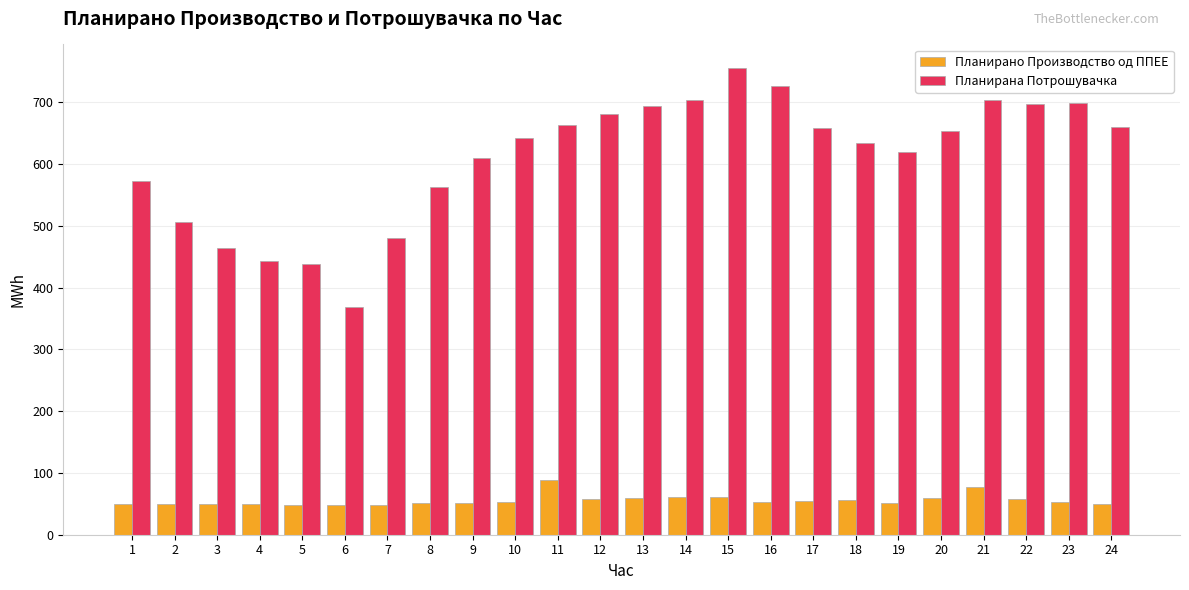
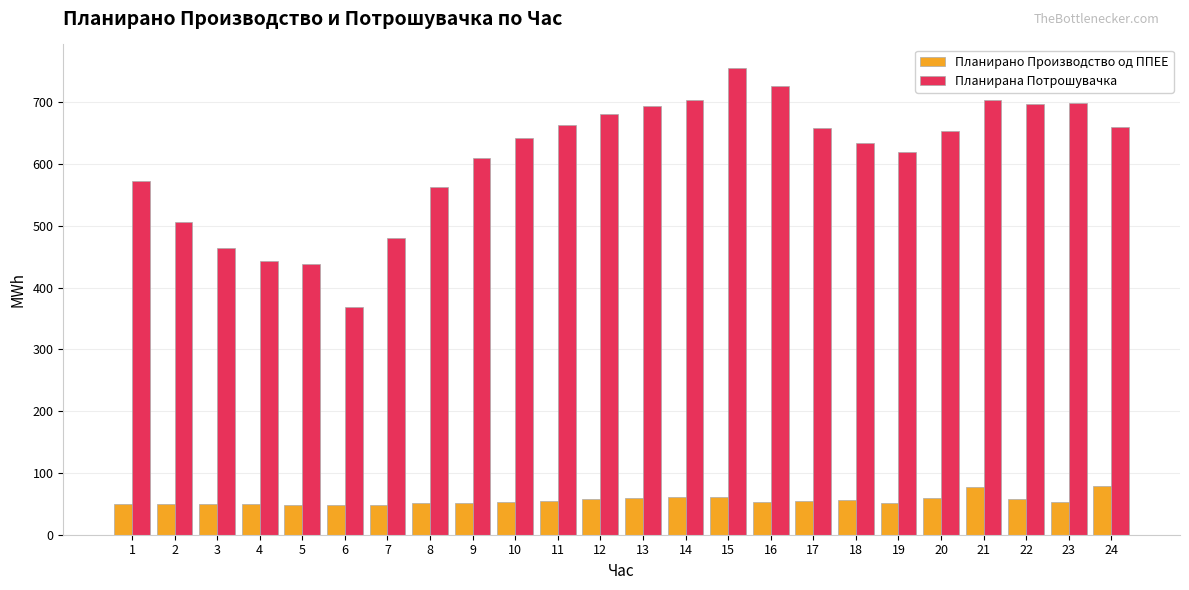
  {
    "Планирано Производство од ППЕЕ": {
      "1": 50,
      "2": 50,
      "3": 50,
      "4": 50,
      "5": 50,
      "6": 50,
      "7": 50,
      "8": 50,
      "9": 50,
      "10": 50,
-     "11": 90,
+     "11": 50,
      "12": 60,
      "13": 60,
      "14": 60,
      "15": 60,
      "16": 50,
      "17": 50,
      "18": 60,
      "19": 50,
      "20": 60,
      "21": 80,
      "22": 60,
      "23": 50,
-     "24": 50
+     "24": 80
    },
    "Планирана Потрошувачка": {
      "1": 570,
      "2": 510,
      "3": 460,
      "4": 440,
      "5": 440,
      "6": 370,
      "7": 480,
      "8": 560,
      "9": 610,
      "10": 640,
      "11": 660,
      "12": 680,
      "13": 690,
      "14": 700,
      "15": 760,
      "16": 730,
      "17": 660,
      "18": 630,
      "19": 620,
      "20": 650,
      "21": 700,
      "22": 700,
      "23": 700,
      "24": 660
    }
  }
